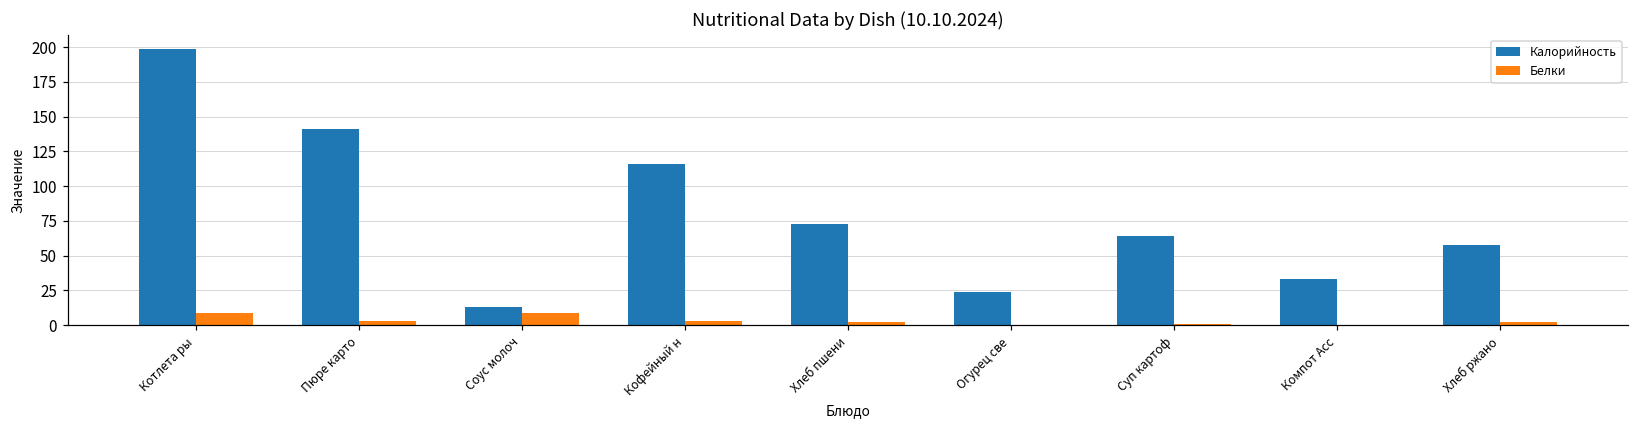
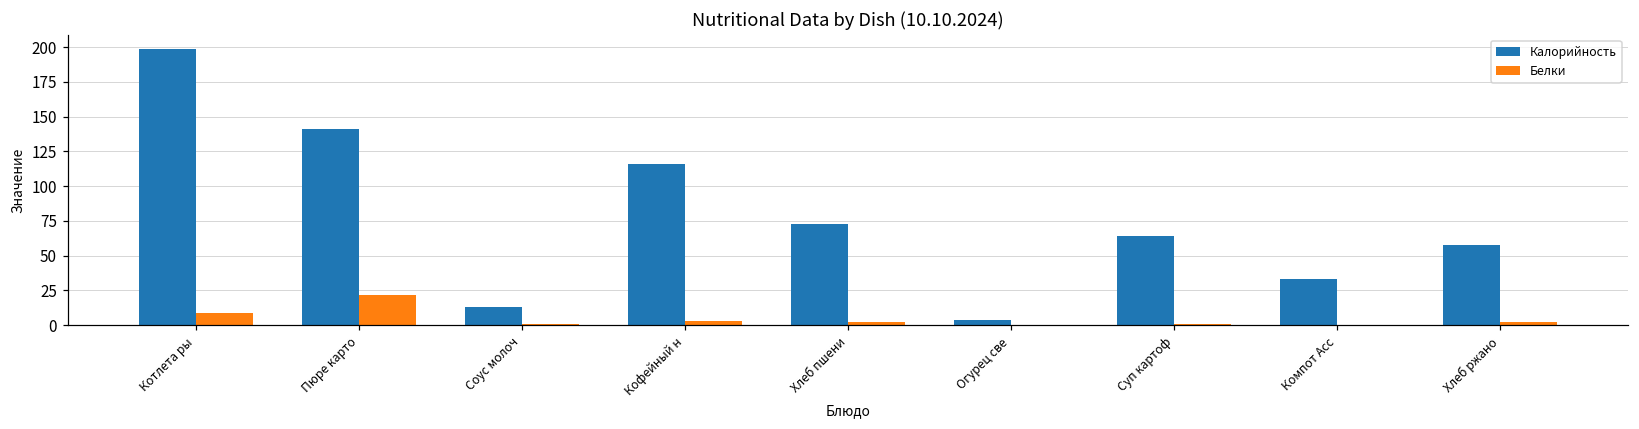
  {
    "Калорийность": {
      "Котлета ры": 199,
      "Пюре карто": 141,
      "Соус молоч": 13,
      "Кофейный н": 116,
      "Хлеб пшени": 73,
-     "Огурец све": 24,
+     "Огурец све": 4,
      "Суп картоф": 64,
      "Компот Асс": 33,
      "Хлеб ржано": 58
    },
    "Белки": {
      "Котлета ры": 9,
-     "Пюре карто": 3,
-     "Соус молоч": 9,
+     "Пюре карто": 22,
+     "Соус молоч": 1,
      "Кофейный н": 3,
      "Хлеб пшени": 2,
      "Огурец све": 0,
      "Компот Асс": 0,
      "Хлеб ржано": 2
    }
  }
